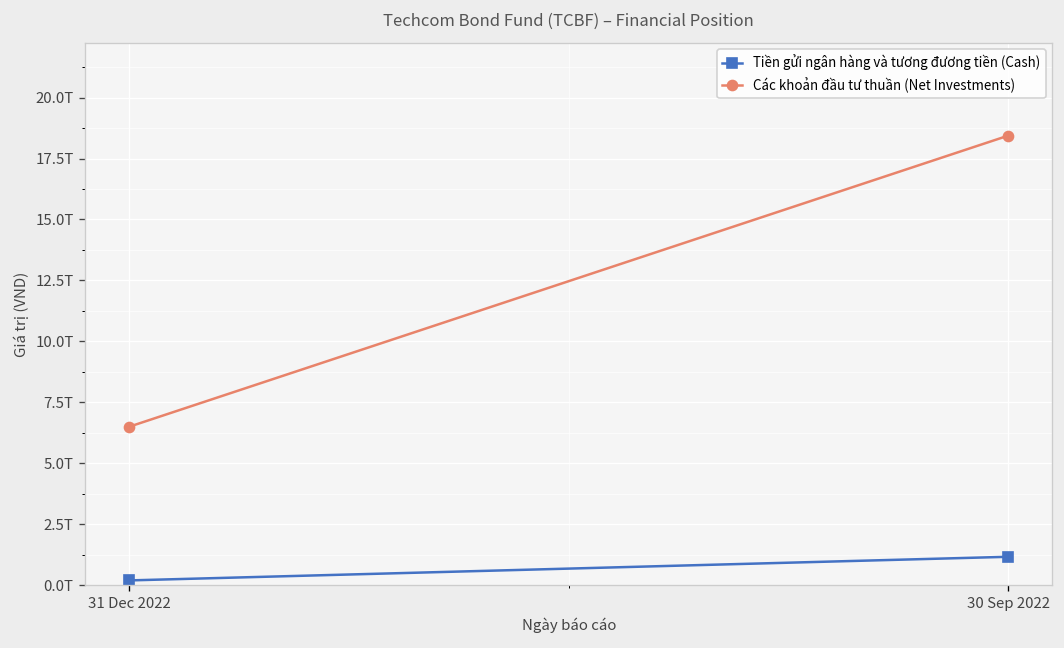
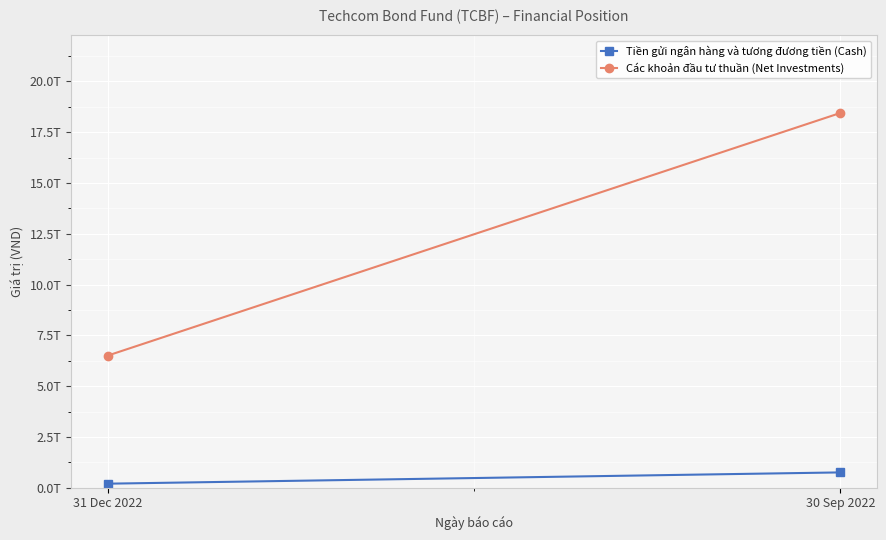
  {
    "Tiền gửi ngân hàng và tương đương tiền (Cash)": {
      "31 Dec 2022": "0.2T",
-     "30 Sep 2022": "1.2T"
+     "30 Sep 2022": "0.8T"
    },
    "Các khoản đầu tư thuần (Net Investments)": {
      "31 Dec 2022": "6.5T",
      "30 Sep 2022": "18.4T"
    }
  }
